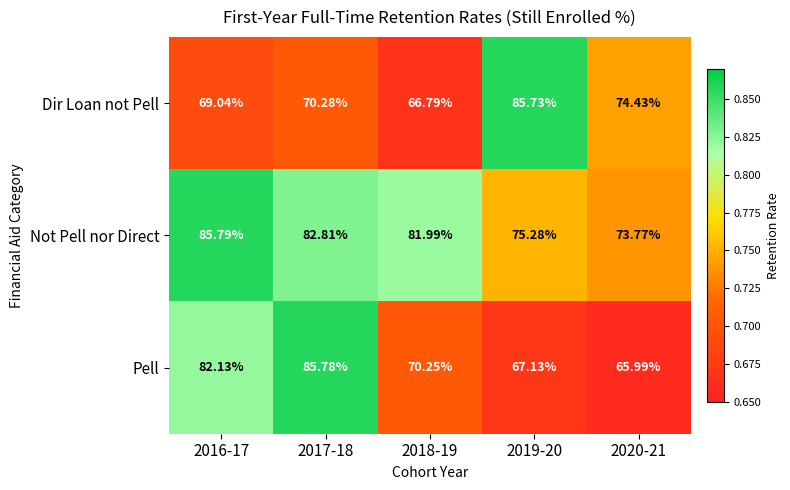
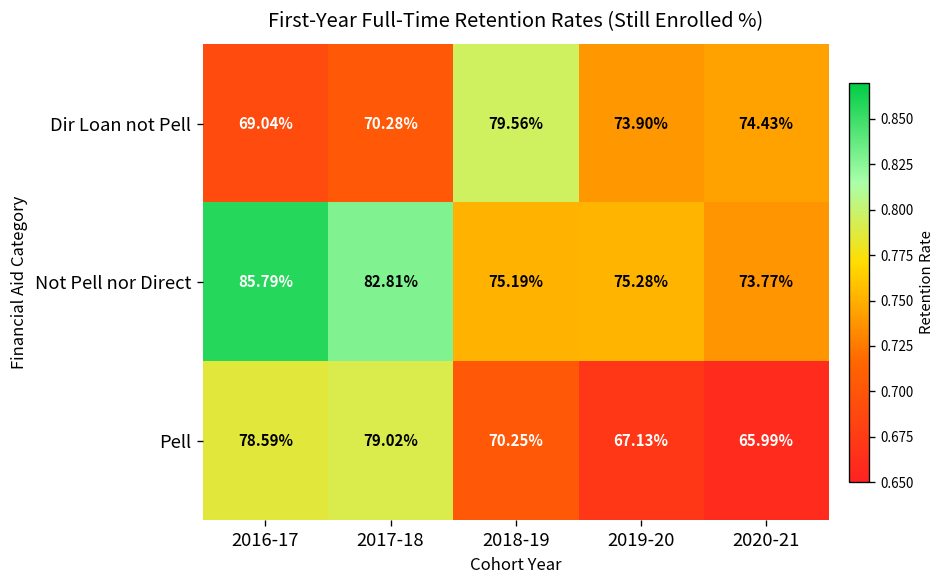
  {
    "Dir Loan not Pell": {
      "2016-17": "69.04%",
      "2017-18": "70.28%",
-     "2018-19": "66.79%",
-     "2019-20": "85.73%",
+     "2018-19": "79.56%",
+     "2019-20": "73.90%",
      "2020-21": "74.43%"
    },
    "Not Pell nor Direct": {
      "2016-17": "85.79%",
      "2017-18": "82.81%",
-     "2018-19": "81.99%",
+     "2018-19": "75.19%",
      "2019-20": "75.28%",
      "2020-21": "73.77%"
    },
    "Pell": {
-     "2016-17": "82.13%",
-     "2017-18": "85.78%",
+     "2016-17": "78.59%",
+     "2017-18": "79.02%",
      "2018-19": "70.25%",
      "2019-20": "67.13%",
      "2020-21": "65.99%"
    }
  }
